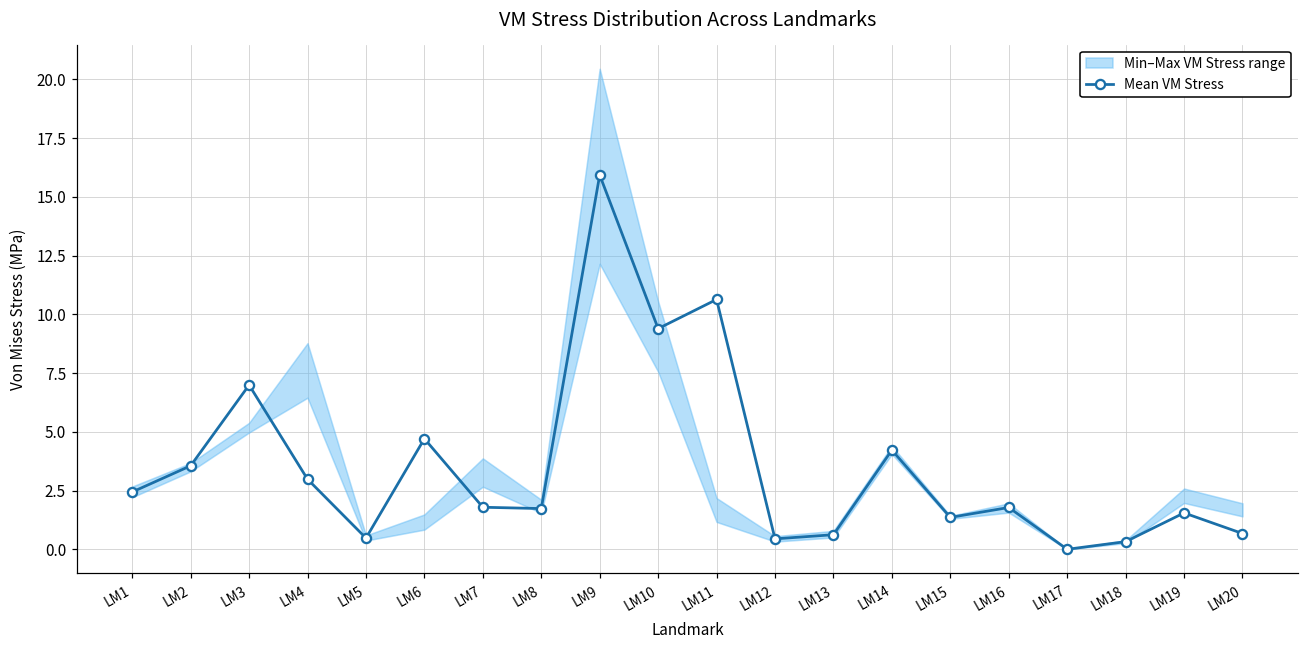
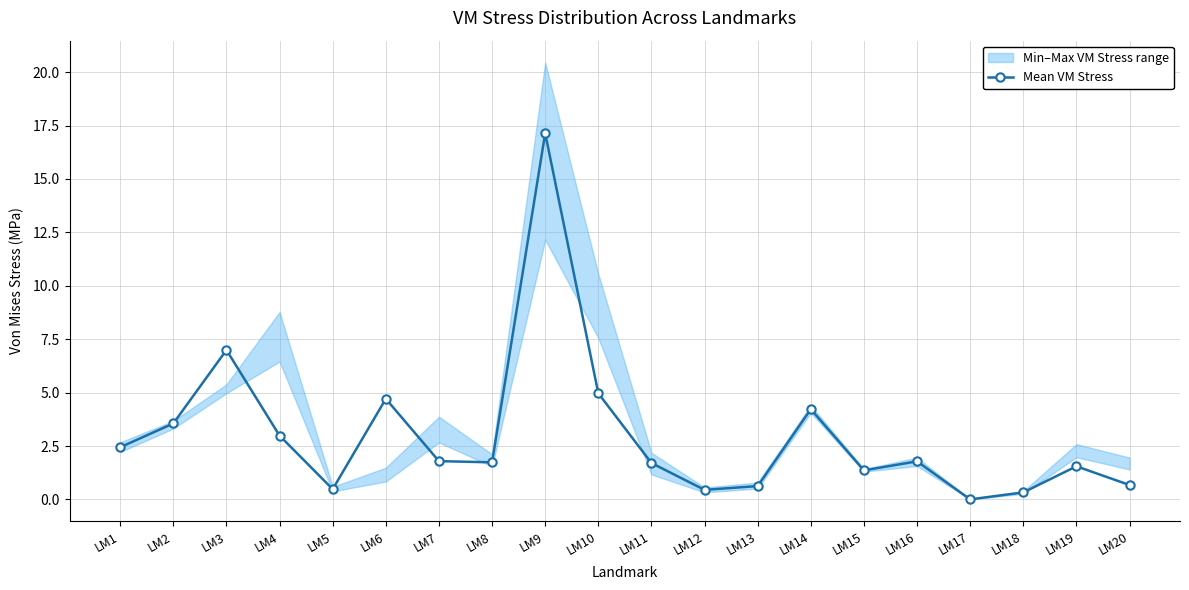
  {
    "Mean VM Stress": {
      "LM1": 2.4,
      "LM3": 7.0,
      "LM4": 3.0,
      "LM6": 4.7,
      "LM7": 1.8,
      "LM8": 1.7,
-     "LM9": 15.9,
-     "LM10": 9.4,
-     "LM11": 10.6,
+     "LM9": 17.1,
+     "LM10": 5.0,
+     "LM11": 1.7,
      "LM13": 0.6,
      "LM14": 4.2,
      "LM16": 1.8,
      "LM19": 1.6,
      "LM20": 0.7
    }
  }
